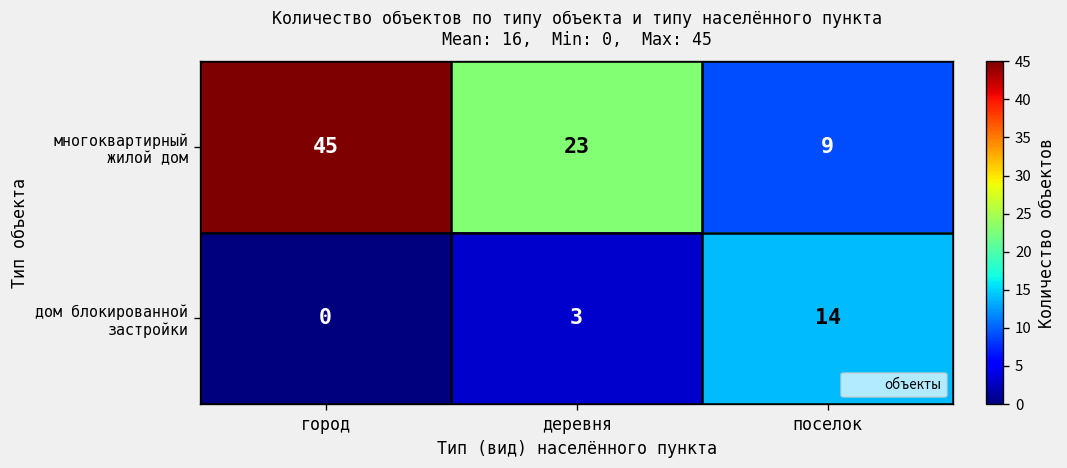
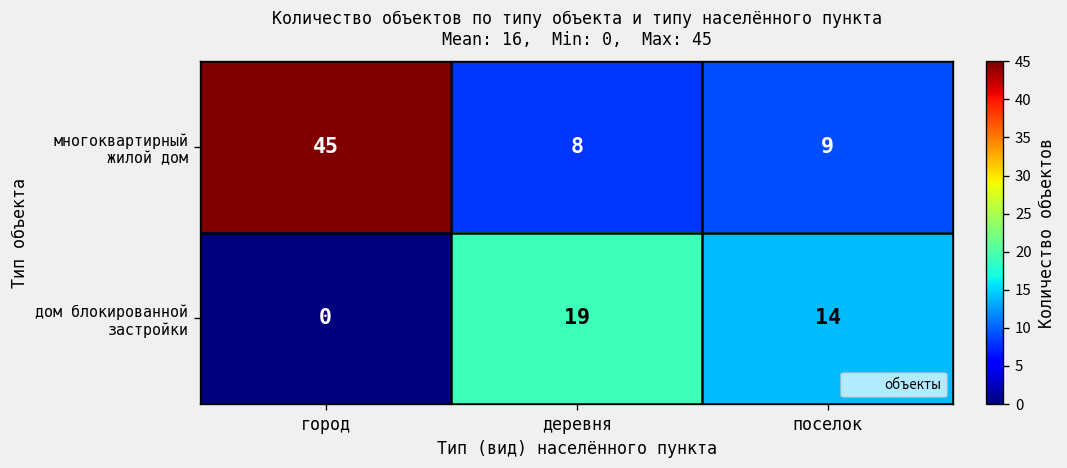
  {
    "многоквартирный жилой дом": {
      "город": 45,
-     "деревня": 23,
+     "деревня": 8,
      "поселок": 9
    },
    "дом блокированной застройки": {
      "город": 0,
-     "деревня": 3,
+     "деревня": 19,
      "поселок": 14
    }
  }
